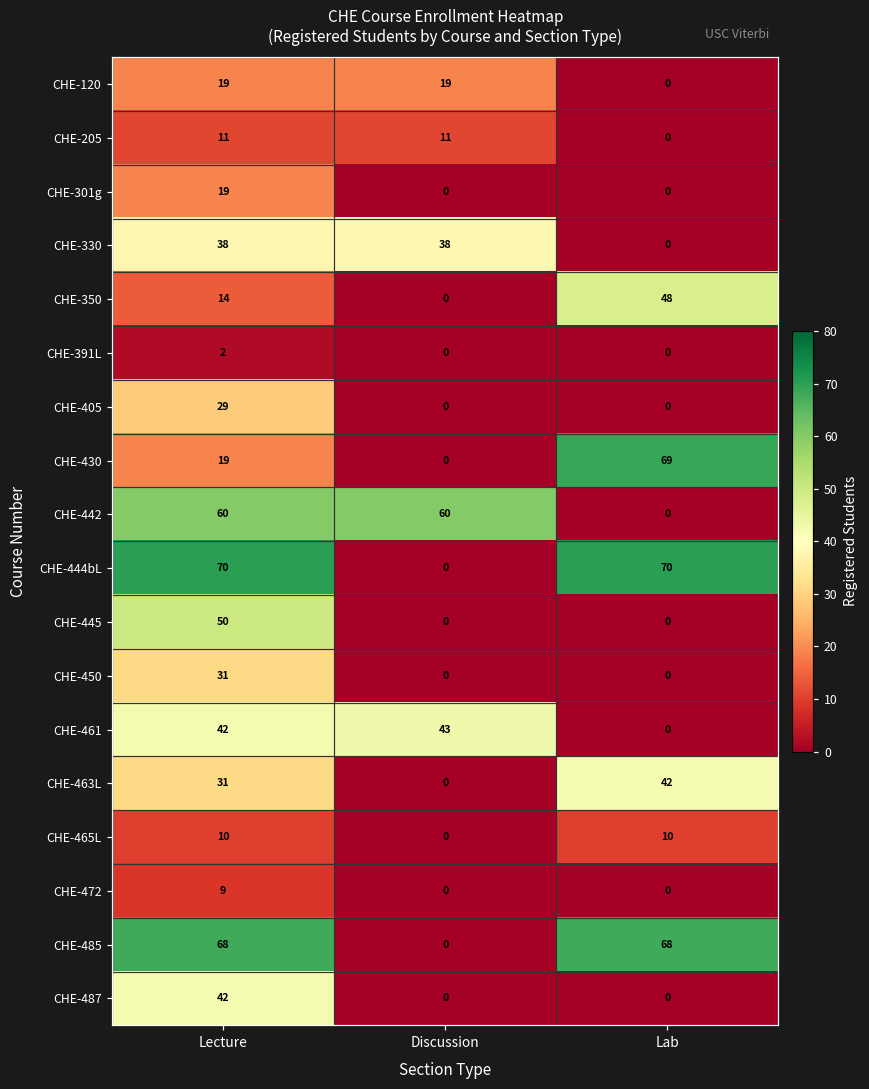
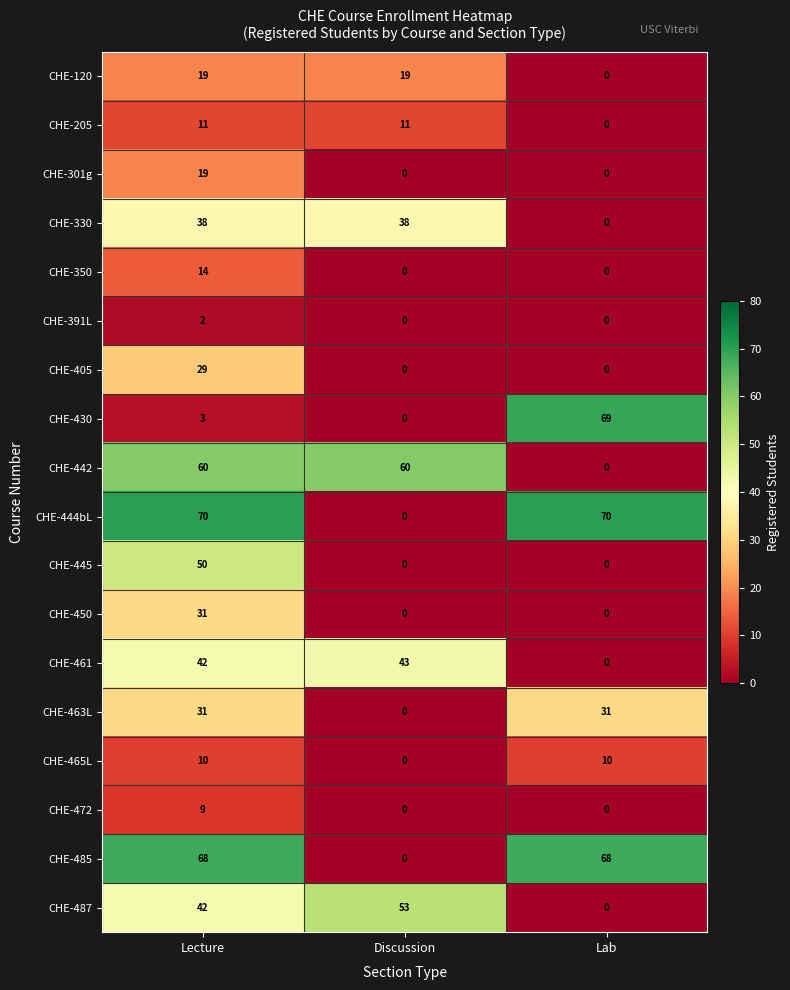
  {
    "CHE-120": {
      "Lecture": 19,
      "Discussion": 19,
      "Lab": 0
    },
    "CHE-205": {
      "Lecture": 11,
      "Discussion": 11,
      "Lab": 0
    },
    "CHE-301g": {
      "Lecture": 19,
      "Discussion": 0,
      "Lab": 0
    },
    "CHE-330": {
      "Lecture": 38,
      "Discussion": 38,
      "Lab": 0
    },
    "CHE-350": {
      "Lecture": 14,
      "Discussion": 0,
-     "Lab": 48
+     "Lab": 0
    },
    "CHE-391L": {
      "Lecture": 2,
      "Discussion": 0,
      "Lab": 0
    },
    "CHE-405": {
      "Lecture": 29,
      "Discussion": 0,
      "Lab": 0
    },
    "CHE-430": {
-     "Lecture": 19,
+     "Lecture": 3,
      "Discussion": 0,
      "Lab": 69
    },
    "CHE-442": {
      "Lecture": 60,
      "Discussion": 60,
      "Lab": 0
    },
    "CHE-444bL": {
      "Lecture": 70,
      "Discussion": 0,
      "Lab": 70
    },
    "CHE-445": {
      "Lecture": 50,
      "Discussion": 0,
      "Lab": 0
    },
    "CHE-450": {
      "Lecture": 31,
      "Discussion": 0,
      "Lab": 0
    },
    "CHE-461": {
      "Lecture": 42,
      "Discussion": 43,
      "Lab": 0
    },
    "CHE-463L": {
      "Lecture": 31,
      "Discussion": 0,
-     "Lab": 42
+     "Lab": 31
    },
    "CHE-465L": {
      "Lecture": 10,
      "Discussion": 0,
      "Lab": 10
    },
    "CHE-472": {
      "Lecture": 9,
      "Discussion": 0,
      "Lab": 0
    },
    "CHE-485": {
      "Lecture": 68,
      "Discussion": 0,
      "Lab": 68
    },
    "CHE-487": {
      "Lecture": 42,
-     "Discussion": 0,
+     "Discussion": 53,
      "Lab": 0
    }
  }
